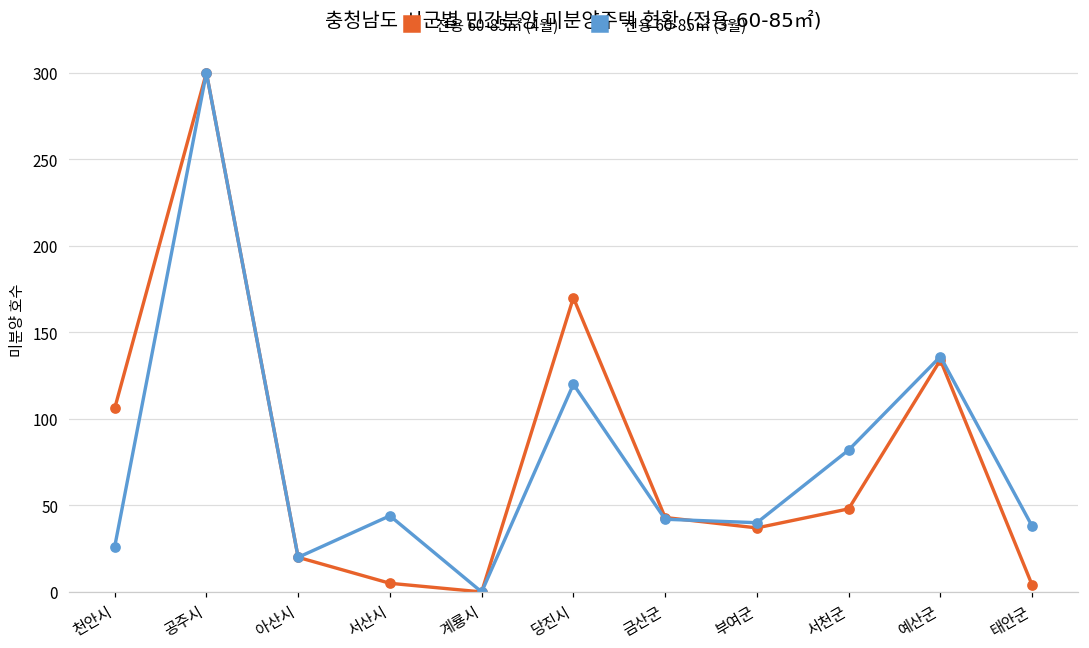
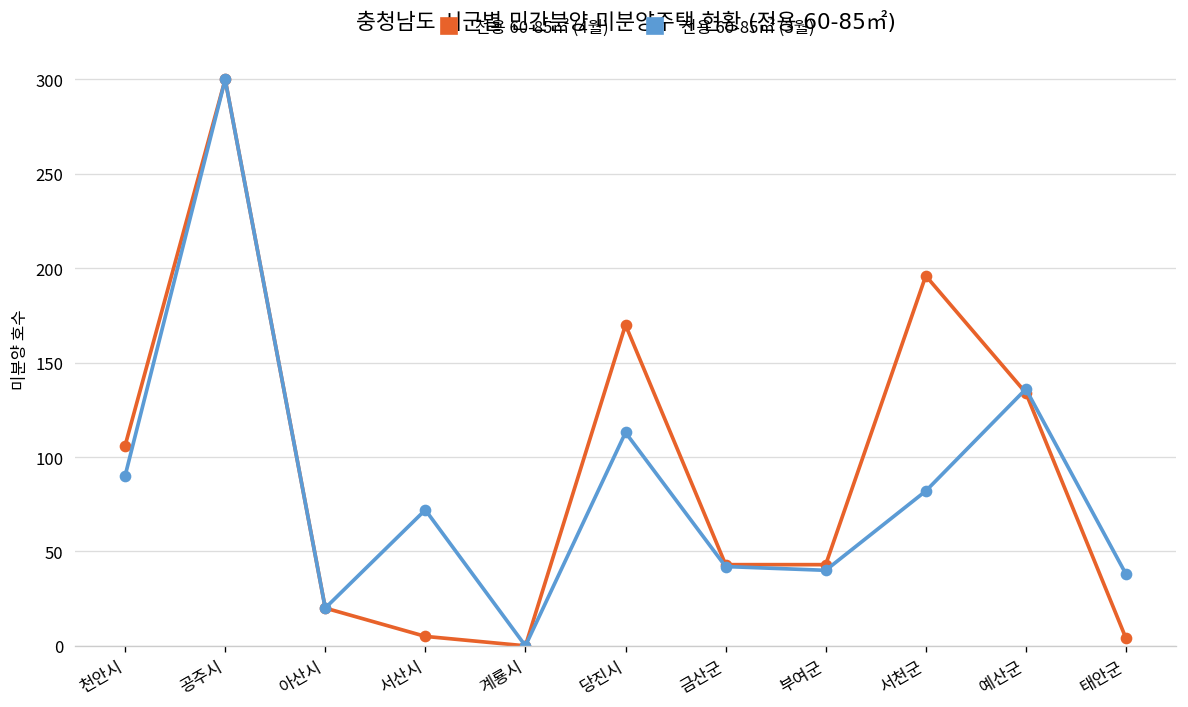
  {
    "전용 60-85㎡ (4월)": {
      "천안시": 106,
      "서산시": 5,
      "당진시": 170,
-     "부여군": 37,
-     "서천군": 48,
+     "부여군": 43,
+     "서천군": 196,
      "예산군": 134,
      "태안군": 4
    },
    "전용 60-85㎡ (3월)": {
-     "천안시": 26,
-     "서산시": 44,
-     "당진시": 120,
+     "천안시": 90,
+     "서산시": 72,
+     "당진시": 113,
      "부여군": 40,
      "서천군": 82,
      "예산군": 136,
      "태안군": 38
    }
  }
